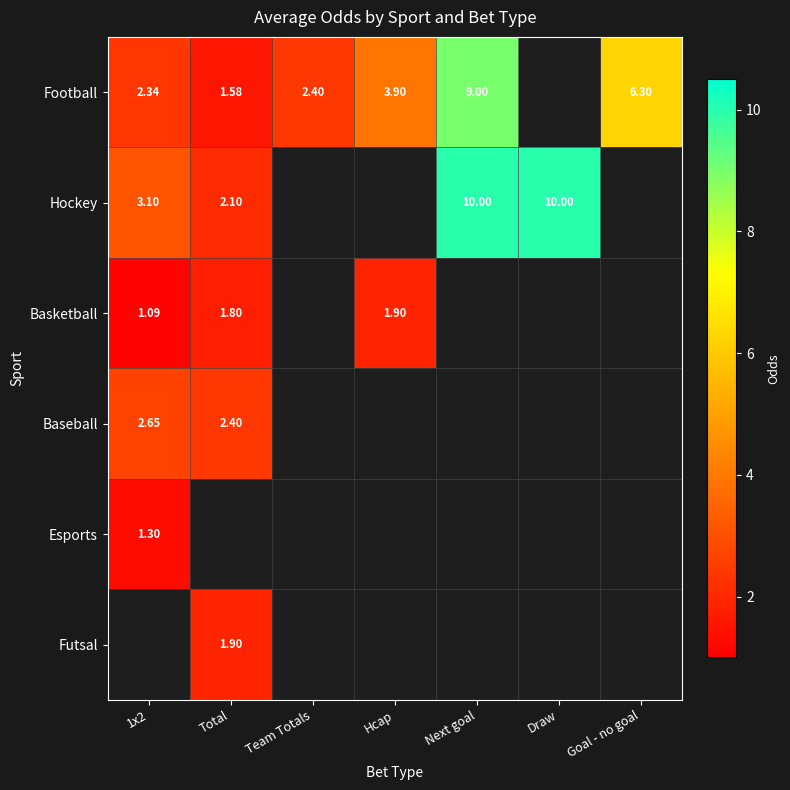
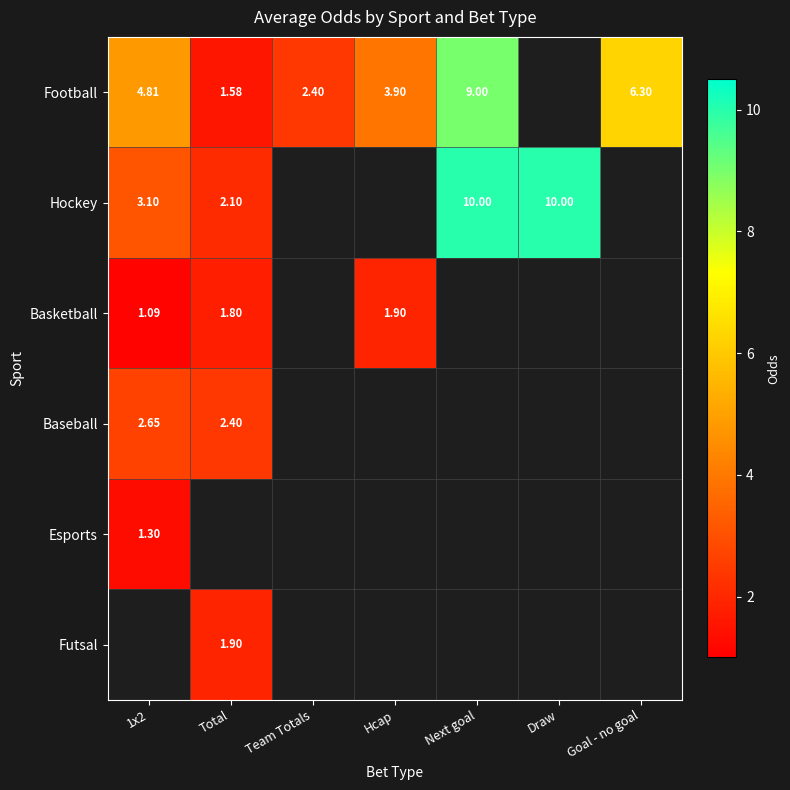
  {
    "Football": {
-     "1x2": 2.34,
+     "1x2": 4.81,
      "Total": 1.58,
      "Team Totals": 2.40,
      "Hcap": 3.90,
      "Next goal": 9.00,
      "Goal - no goal": 6.30
    },
    "Hockey": {
      "1x2": 3.10,
      "Total": 2.10,
      "Next goal": 10.00,
      "Draw": 10.00
    },
    "Basketball": {
      "1x2": 1.09,
      "Total": 1.80,
      "Hcap": 1.90
    },
    "Baseball": {
      "1x2": 2.65,
      "Total": 2.40
    },
    "Esports": {
      "1x2": 1.30
    },
    "Futsal": {
      "Total": 1.90
    }
  }
